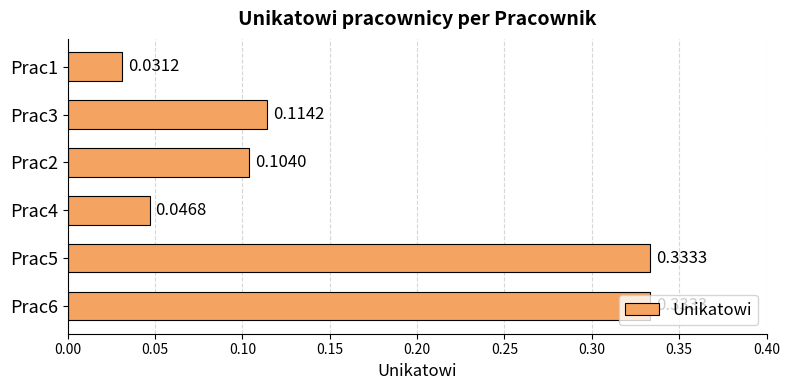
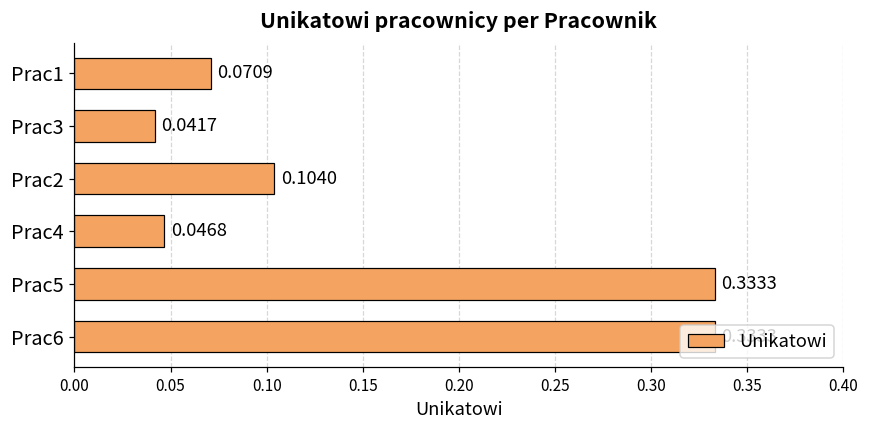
  {
-   "Prac1": 0.0312,
-   "Prac3": 0.1142,
+   "Prac1": 0.0709,
+   "Prac3": 0.0417,
    "Prac2": 0.1040,
    "Prac4": 0.0468,
    "Prac5": 0.3333
  }
